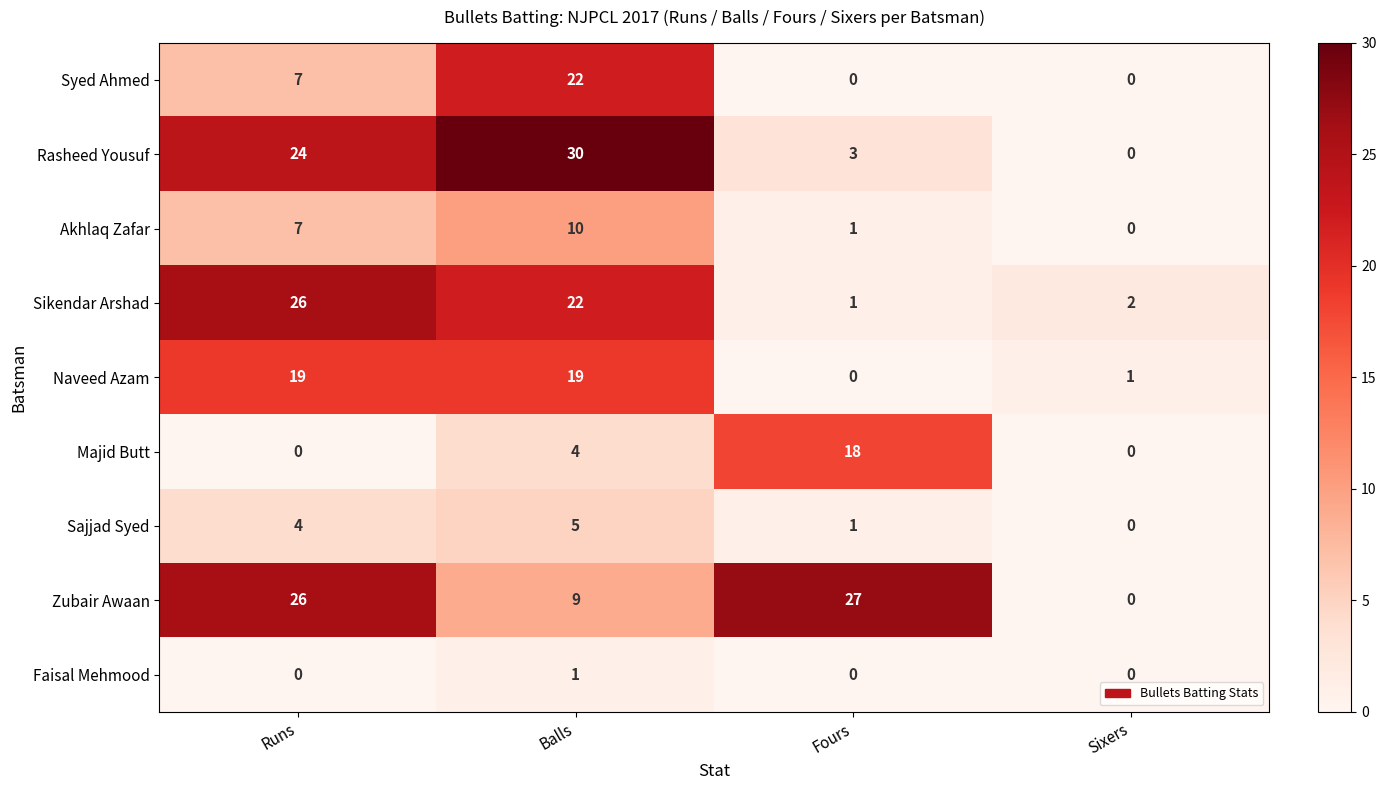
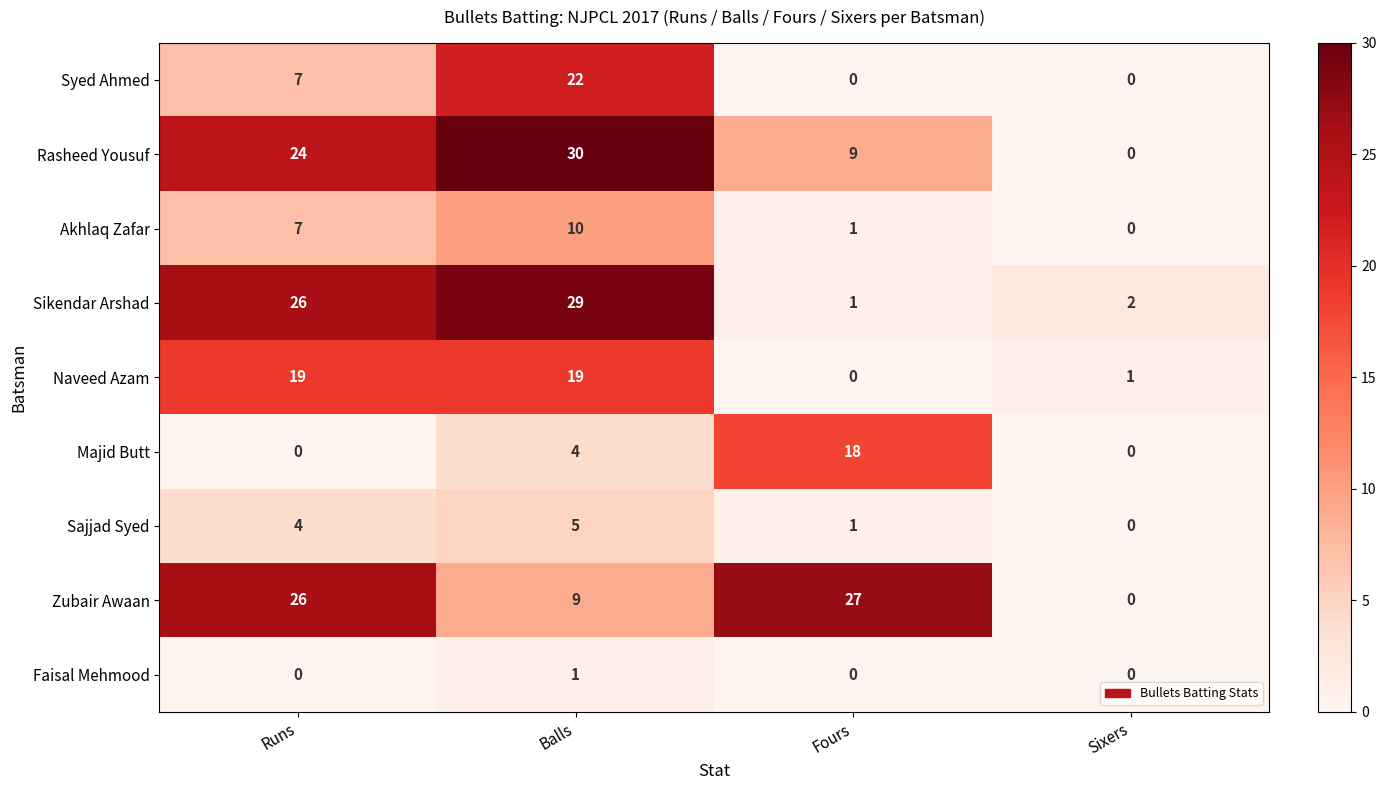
  {
    "Syed Ahmed": {
      "Runs": 7,
      "Balls": 22,
      "Fours": 0,
      "Sixers": 0
    },
    "Rasheed Yousuf": {
      "Runs": 24,
      "Balls": 30,
-     "Fours": 3,
+     "Fours": 9,
      "Sixers": 0
    },
    "Akhlaq Zafar": {
      "Runs": 7,
      "Balls": 10,
      "Fours": 1,
      "Sixers": 0
    },
    "Sikendar Arshad": {
      "Runs": 26,
-     "Balls": 22,
+     "Balls": 29,
      "Fours": 1,
      "Sixers": 2
    },
    "Naveed Azam": {
      "Runs": 19,
      "Balls": 19,
      "Fours": 0,
      "Sixers": 1
    },
    "Majid Butt": {
      "Runs": 0,
      "Balls": 4,
      "Fours": 18,
      "Sixers": 0
    },
    "Sajjad Syed": {
      "Runs": 4,
      "Balls": 5,
      "Fours": 1,
      "Sixers": 0
    },
    "Zubair Awaan": {
      "Runs": 26,
      "Balls": 9,
      "Fours": 27,
      "Sixers": 0
    },
    "Faisal Mehmood": {
      "Runs": 0,
      "Balls": 1,
      "Fours": 0
    }
  }
